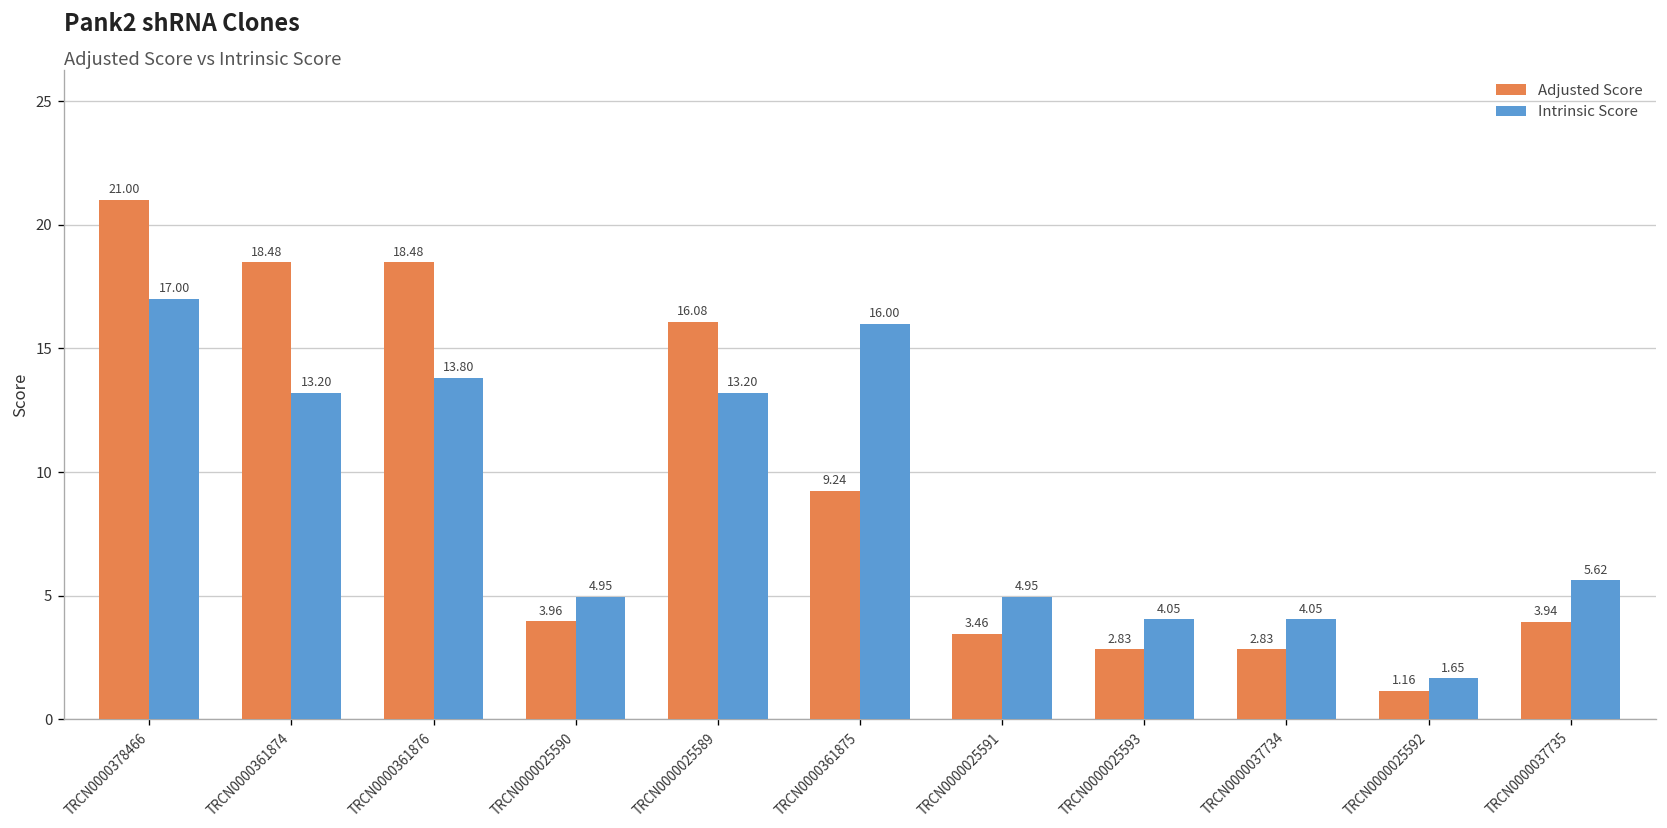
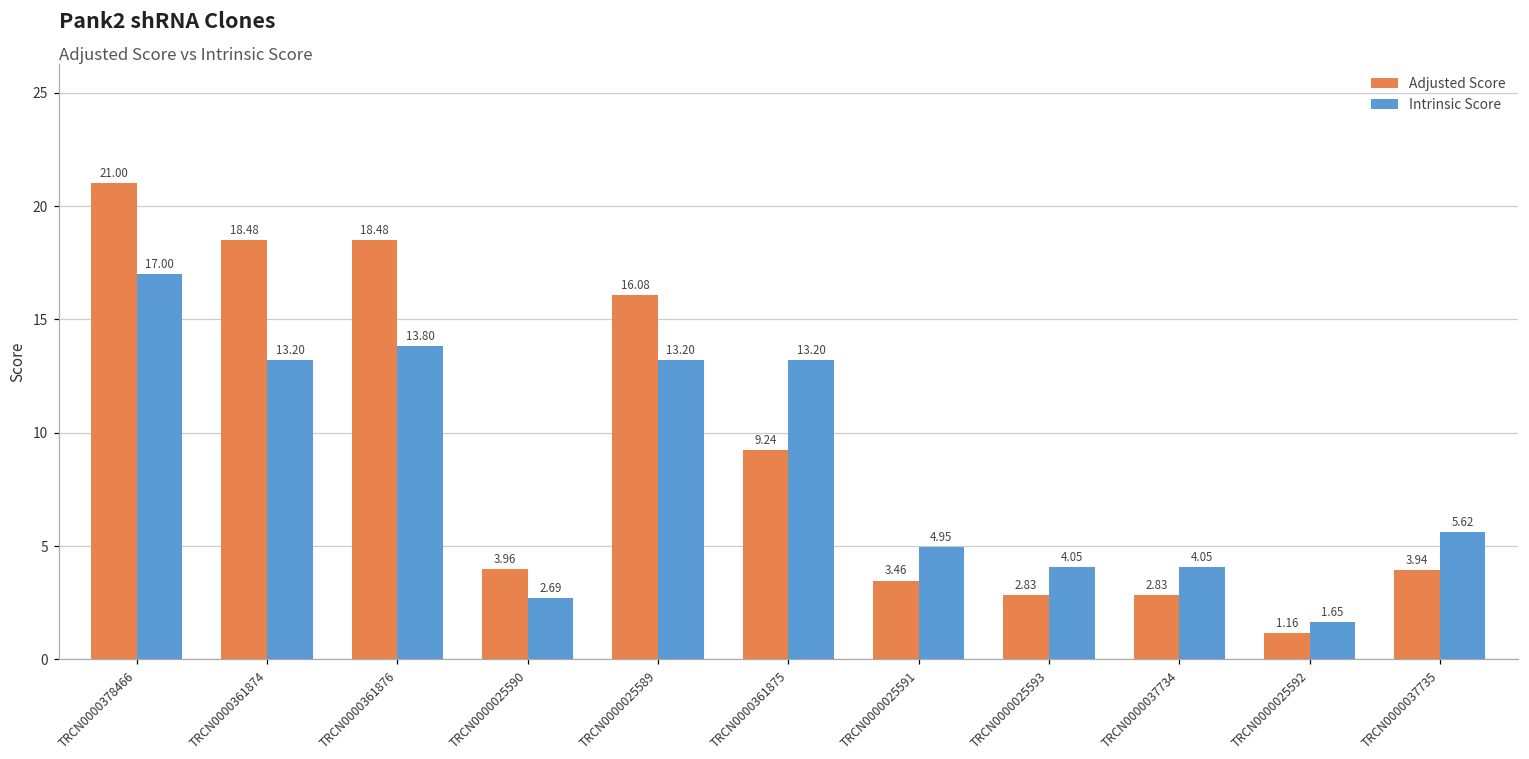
  {
    "Adjusted Score": {
      "TRCN0000378466": 21.00,
      "TRCN0000361874": 18.48,
      "TRCN0000361876": 18.48,
      "TRCN0000025590": 3.96,
      "TRCN0000025589": 16.08,
      "TRCN0000361875": 9.24,
      "TRCN0000025591": 3.46,
      "TRCN0000025593": 2.83,
      "TRCN0000037734": 2.83,
      "TRCN0000025592": 1.16,
      "TRCN0000037735": 3.94
    },
    "Intrinsic Score": {
      "TRCN0000378466": 17.00,
      "TRCN0000361874": 13.20,
      "TRCN0000361876": 13.80,
-     "TRCN0000025590": 4.95,
+     "TRCN0000025590": 2.69,
      "TRCN0000025589": 13.20,
-     "TRCN0000361875": 16.00,
+     "TRCN0000361875": 13.20,
      "TRCN0000025591": 4.95,
      "TRCN0000025593": 4.05,
      "TRCN0000037734": 4.05,
      "TRCN0000025592": 1.65,
      "TRCN0000037735": 5.62
    }
  }
